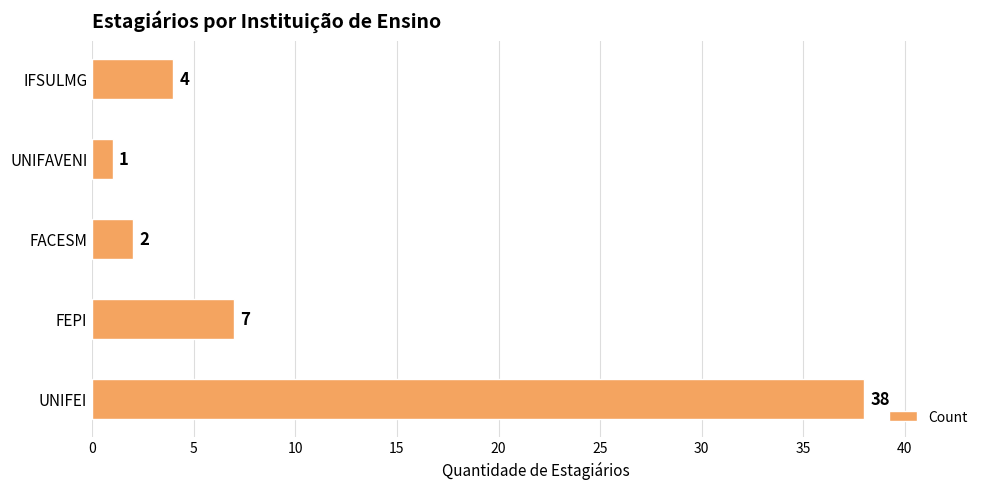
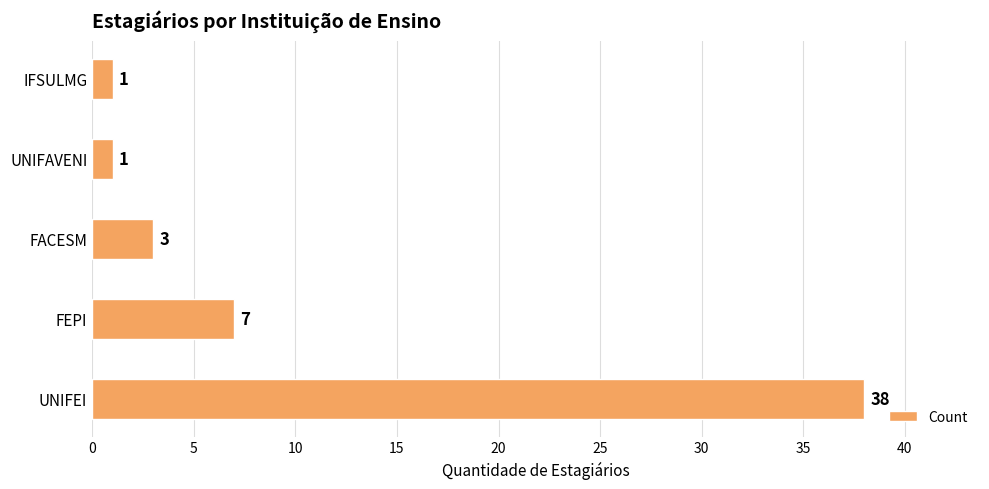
  {
-   "IFSULMG": 4,
+   "IFSULMG": 1,
    "UNIFAVENI": 1,
-   "FACESM": 2,
+   "FACESM": 3,
    "FEPI": 7,
    "UNIFEI": 38
  }
